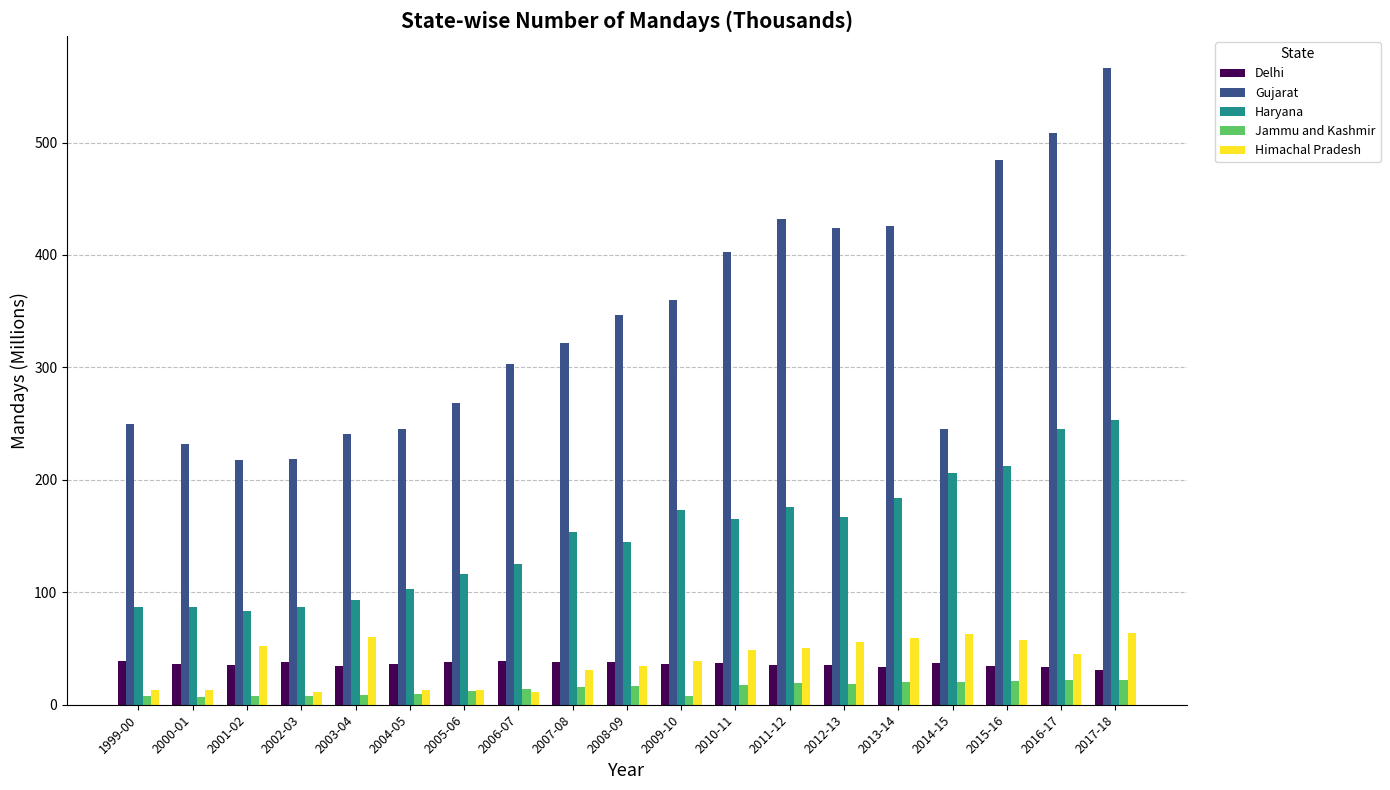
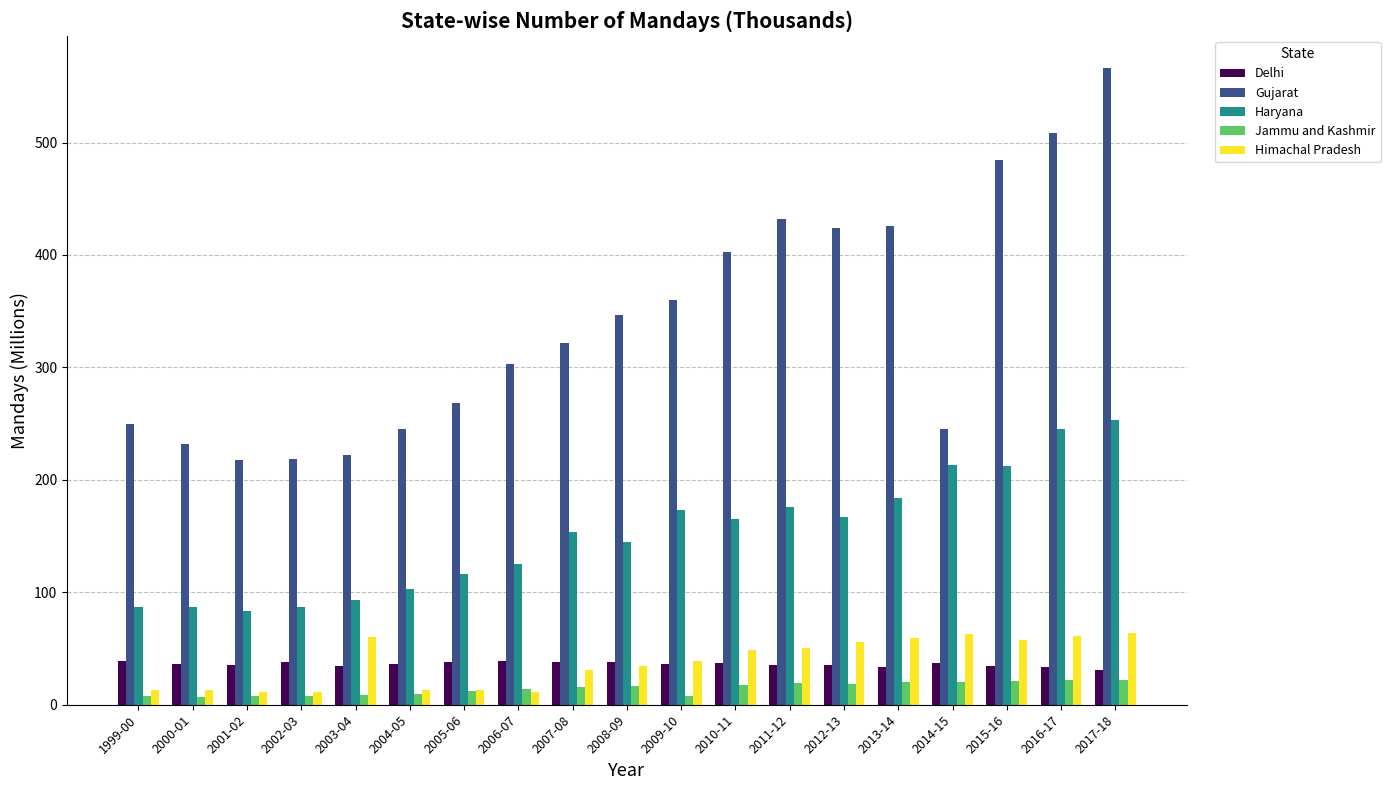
  {
    "Delhi": {
      "1999-00": 39,
      "2000-01": 36,
      "2001-02": 35,
      "2002-03": 38,
      "2003-04": 34,
      "2004-05": 36,
      "2005-06": 38,
      "2006-07": 39,
      "2007-08": 38,
      "2008-09": 38,
      "2009-10": 36,
      "2010-11": 37,
      "2011-12": 35,
      "2012-13": 35,
      "2013-14": 34,
      "2014-15": 37,
      "2015-16": 34,
      "2016-17": 34,
      "2017-18": 31
    },
    "Gujarat": {
      "1999-00": 250,
      "2000-01": 232,
      "2001-02": 218,
      "2002-03": 219,
-     "2003-04": 241,
+     "2003-04": 222,
      "2004-05": 245,
      "2005-06": 268,
      "2006-07": 303,
      "2007-08": 321,
      "2008-09": 347,
      "2009-10": 360,
      "2010-11": 403,
      "2011-12": 432,
      "2012-13": 424,
      "2013-14": 426,
      "2014-15": 246,
      "2015-16": 485,
      "2016-17": 509,
      "2017-18": 567
    },
    "Haryana": {
      "1999-00": 87,
      "2000-01": 87,
      "2001-02": 84,
      "2002-03": 87,
      "2003-04": 93,
      "2004-05": 103,
      "2005-06": 116,
      "2006-07": 125,
      "2007-08": 154,
      "2008-09": 144,
      "2009-10": 174,
      "2010-11": 165,
      "2011-12": 176,
      "2012-13": 167,
      "2013-14": 184,
-     "2014-15": 206,
+     "2014-15": 214,
      "2015-16": 212,
      "2016-17": 245,
      "2017-18": 253
    },
    "Jammu and Kashmir": {
      "1999-00": 8,
      "2000-01": 7,
      "2001-02": 7,
      "2002-03": 8,
      "2003-04": 8,
      "2004-05": 10,
      "2005-06": 12,
      "2006-07": 14,
      "2007-08": 16,
      "2008-09": 17,
      "2009-10": 8,
      "2010-11": 17,
      "2011-12": 20,
      "2012-13": 19,
      "2013-14": 21,
      "2014-15": 20,
      "2015-16": 21,
      "2016-17": 22,
      "2017-18": 22
    },
    "Himachal Pradesh": {
      "1999-00": 13,
      "2000-01": 13,
-     "2001-02": 52,
+     "2001-02": 12,
      "2002-03": 11,
      "2003-04": 60,
      "2004-05": 13,
      "2005-06": 13,
      "2006-07": 12,
      "2007-08": 31,
      "2008-09": 34,
      "2009-10": 39,
      "2010-11": 49,
      "2011-12": 50,
      "2012-13": 56,
      "2013-14": 60,
      "2014-15": 63,
      "2015-16": 57,
-     "2016-17": 45,
+     "2016-17": 61,
      "2017-18": 63
    }
  }
